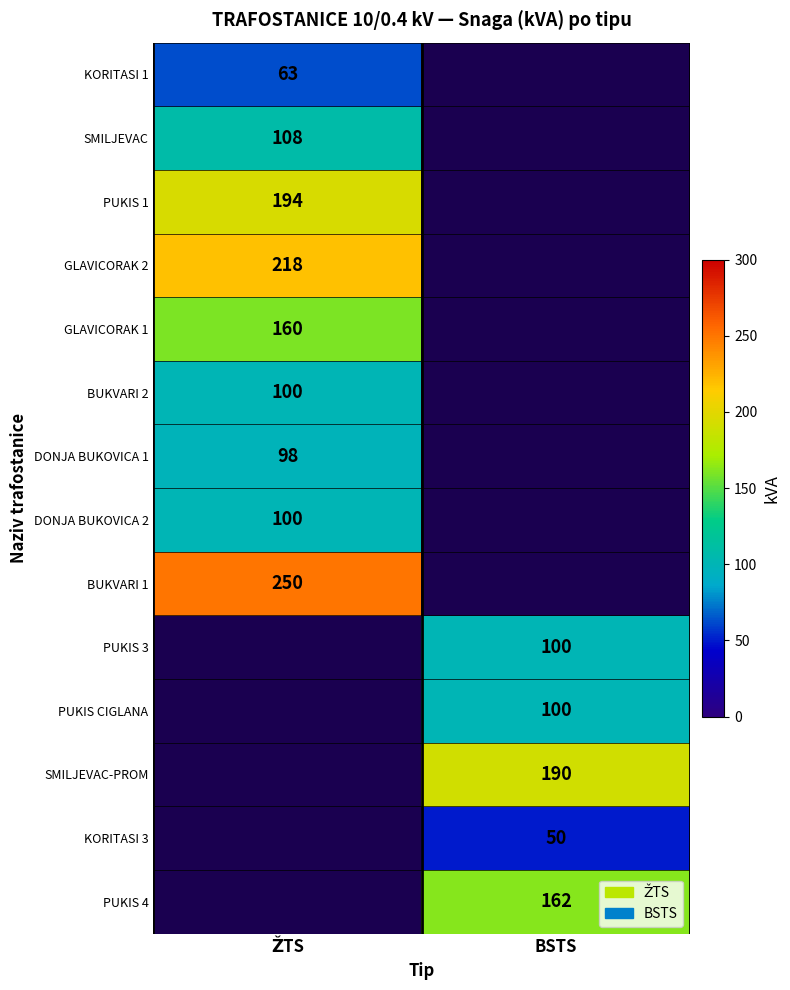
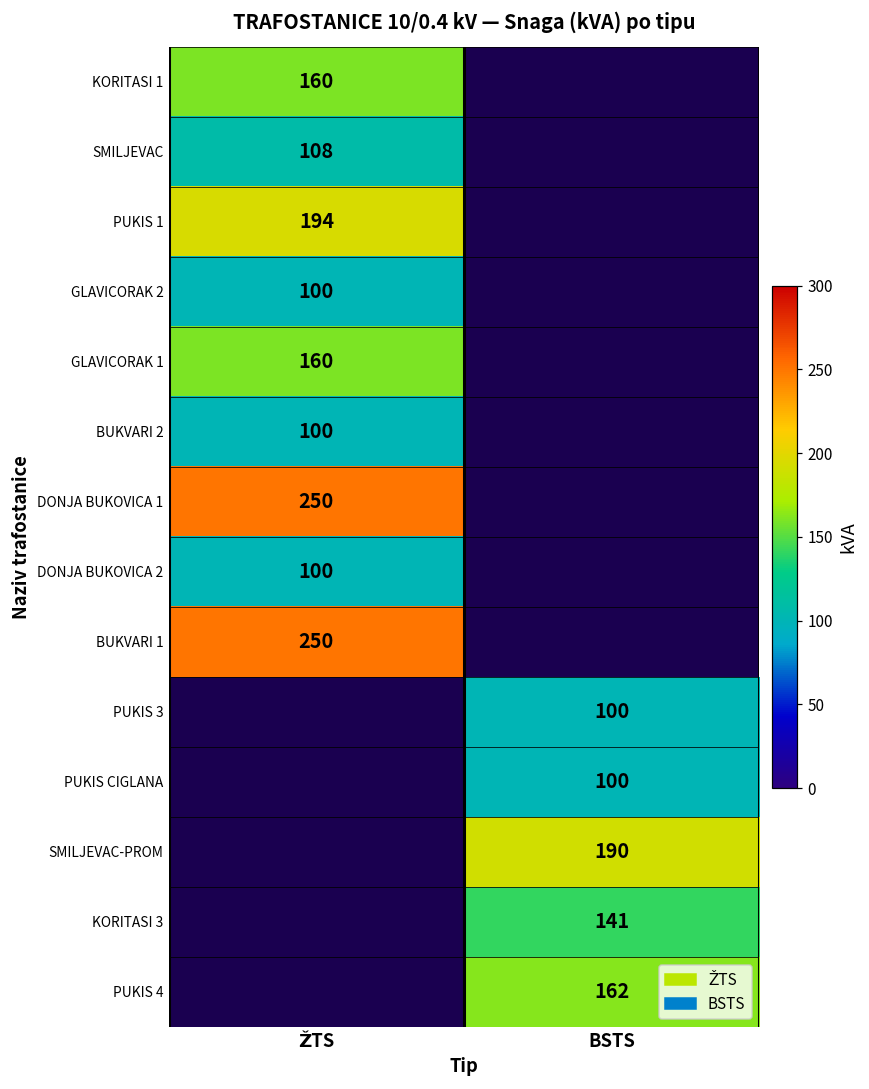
  {
    "KORITASI 1": {
-     "ŽTS": 63
+     "ŽTS": 160
    },
    "SMILJEVAC": {
      "ŽTS": 108
    },
    "PUKIS 1": {
      "ŽTS": 194
    },
    "GLAVICORAK 2": {
-     "ŽTS": 218
+     "ŽTS": 100
    },
    "GLAVICORAK 1": {
      "ŽTS": 160
    },
    "BUKVARI 2": {
      "ŽTS": 100
    },
    "DONJA BUKOVICA 1": {
-     "ŽTS": 98
+     "ŽTS": 250
    },
    "DONJA BUKOVICA 2": {
      "ŽTS": 100
    },
    "BUKVARI 1": {
      "ŽTS": 250
    },
    "PUKIS 3": {
      "BSTS": 100
    },
    "PUKIS CIGLANA": {
      "BSTS": 100
    },
    "SMILJEVAC-PROM": {
      "BSTS": 190
    },
    "KORITASI 3": {
-     "BSTS": 50
+     "BSTS": 141
    },
    "PUKIS 4": {
      "BSTS": 162
    }
  }
